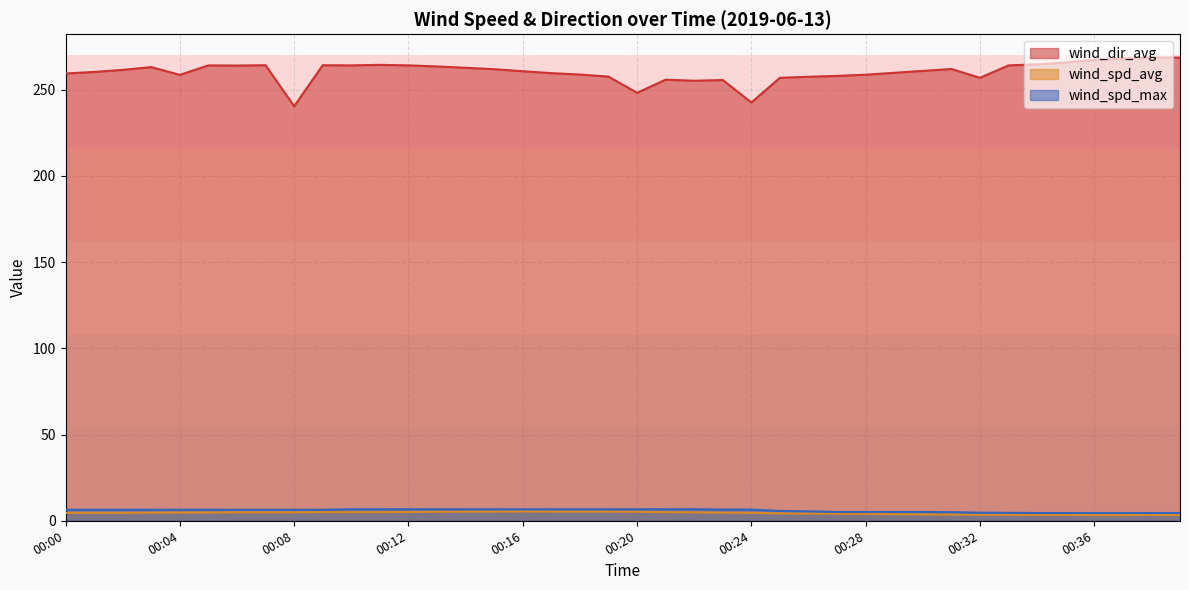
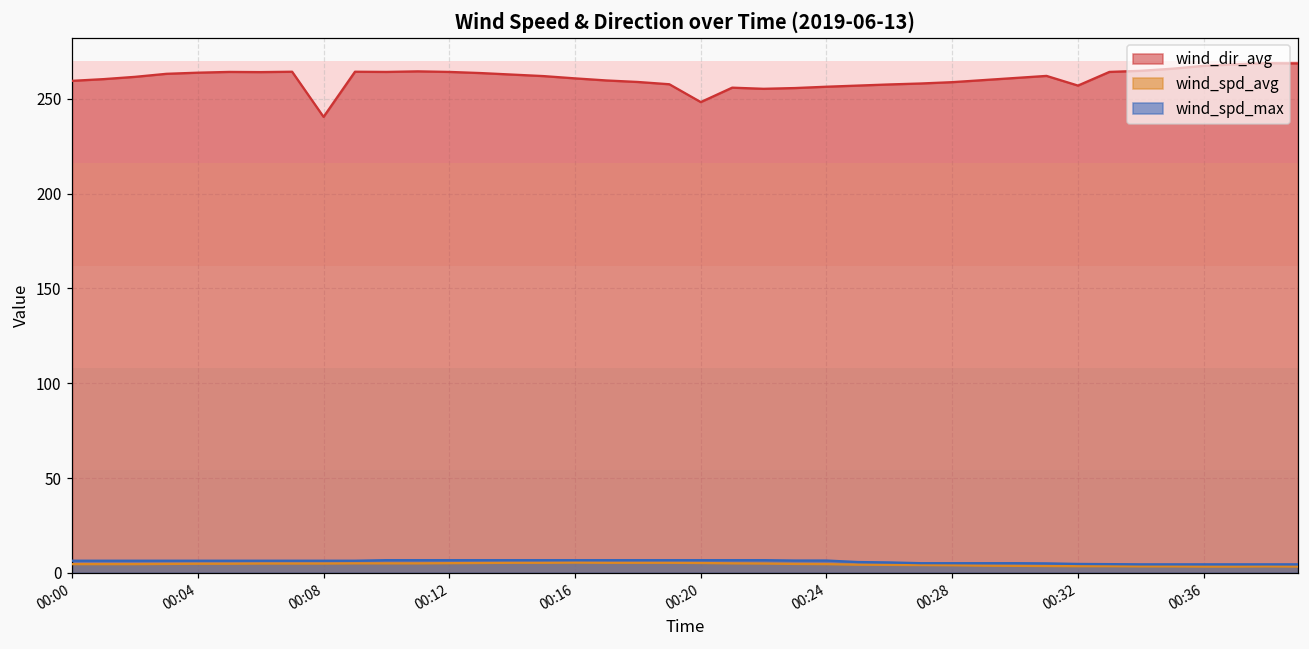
  {
    "wind_dir_avg": {
      "00:00": 259,
-     "00:04": 259,
+     "00:04": 264,
      "00:08": 240,
      "00:12": 264,
      "00:16": 261,
      "00:20": 248,
-     "00:24": 243,
+     "00:24": 256,
      "00:28": 259,
      "00:32": 257
    },
    "wind_spd_avg": {
      "00:00": 5,
      "00:04": 5,
      "00:08": 5,
      "00:12": 5,
      "00:20": 5,
      "00:24": 5
    },
    "wind_spd_max": {
      "00:00": 6,
      "00:04": 6,
      "00:08": 6,
      "00:12": 7,
      "00:20": 7,
      "00:24": 7
    }
  }
